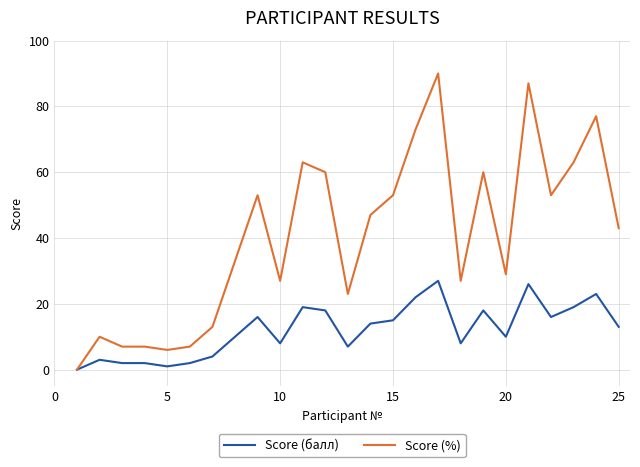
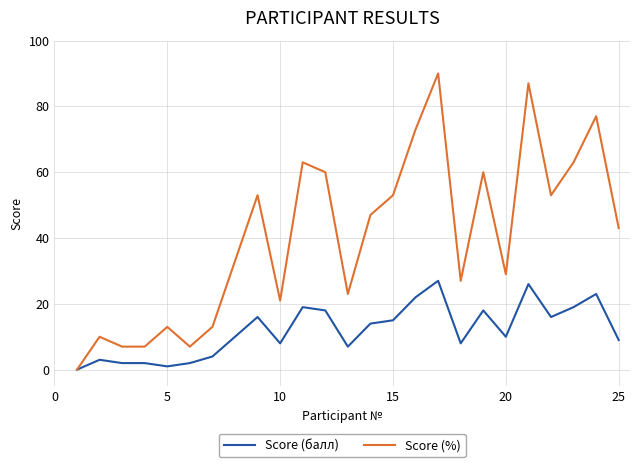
  {
    "Score (балл)": {
      "5": 1,
      "10": 8,
      "15": 15,
      "20": 10,
-     "25": 13
+     "25": 9
    },
    "Score (%)": {
-     "5": 6,
-     "10": 27,
+     "5": 13,
+     "10": 21,
      "15": 53,
      "20": 29,
      "25": 43
    }
  }
